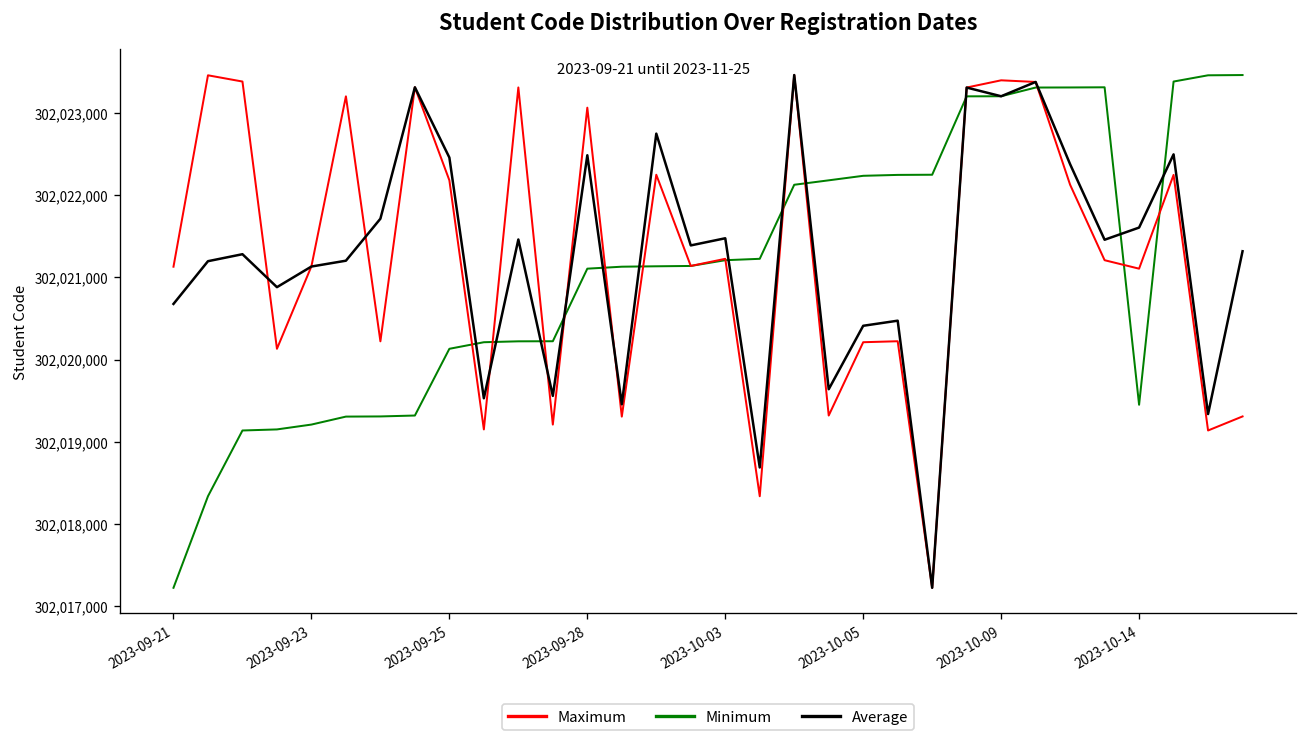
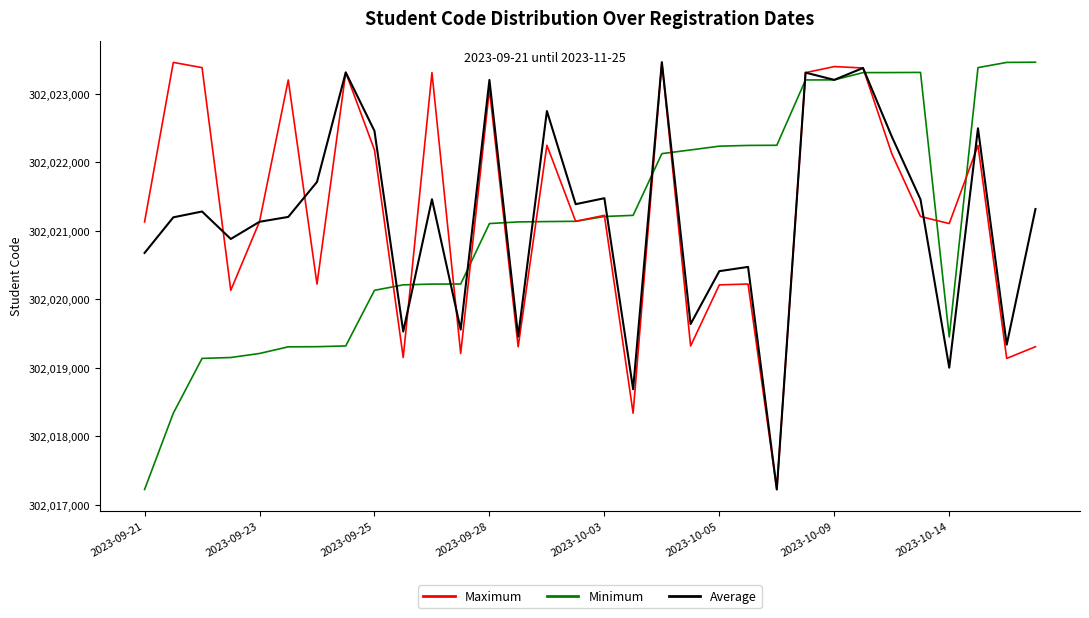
  {
    "Maximum": {
      "2023-09-28": "302,023,100",
      "2023-10-09": "302,023,400",
      "2023-10-14": "302,021,100"
    },
    "Minimum": {
      "2023-09-28": "302,021,100",
      "2023-10-14": "302,019,500"
    },
    "Average": {
-     "2023-09-28": "302,022,500",
-     "2023-10-14": "302,021,600"
+     "2023-09-28": "302,023,200",
+     "2023-10-14": "302,019,000"
    }
  }
